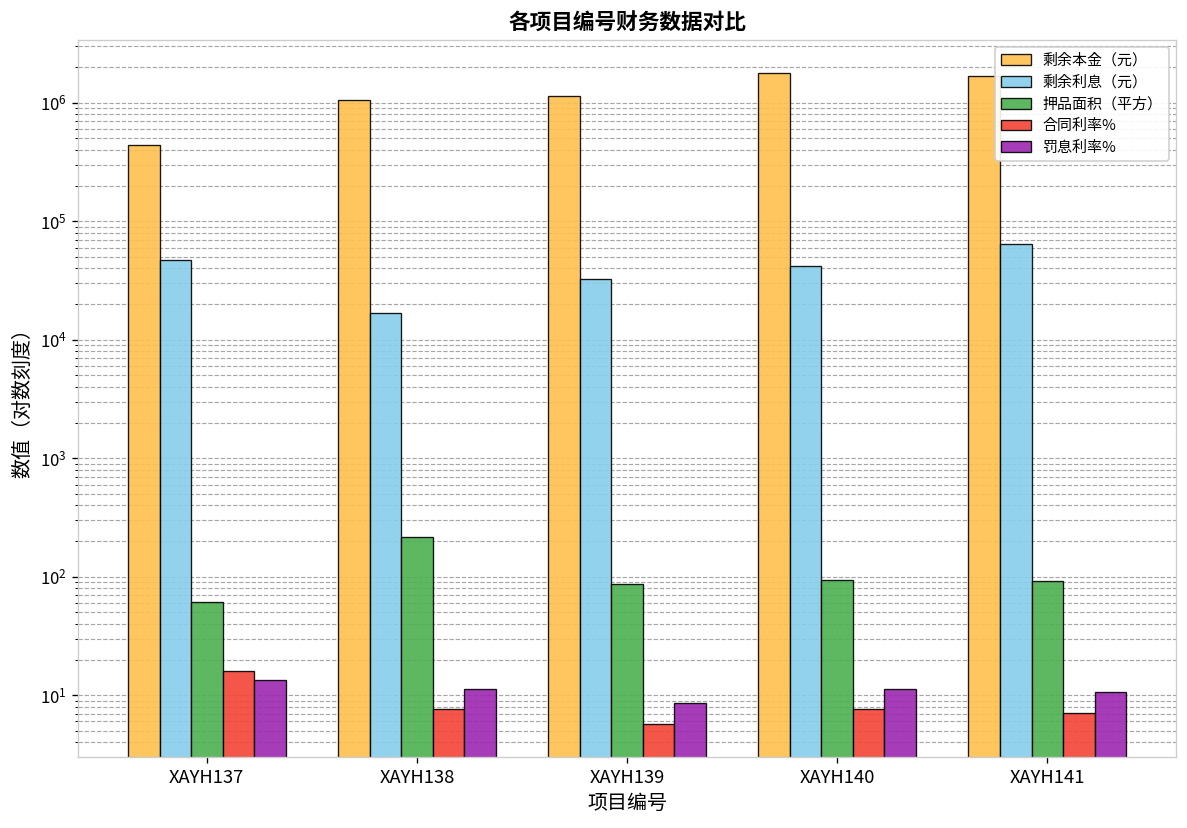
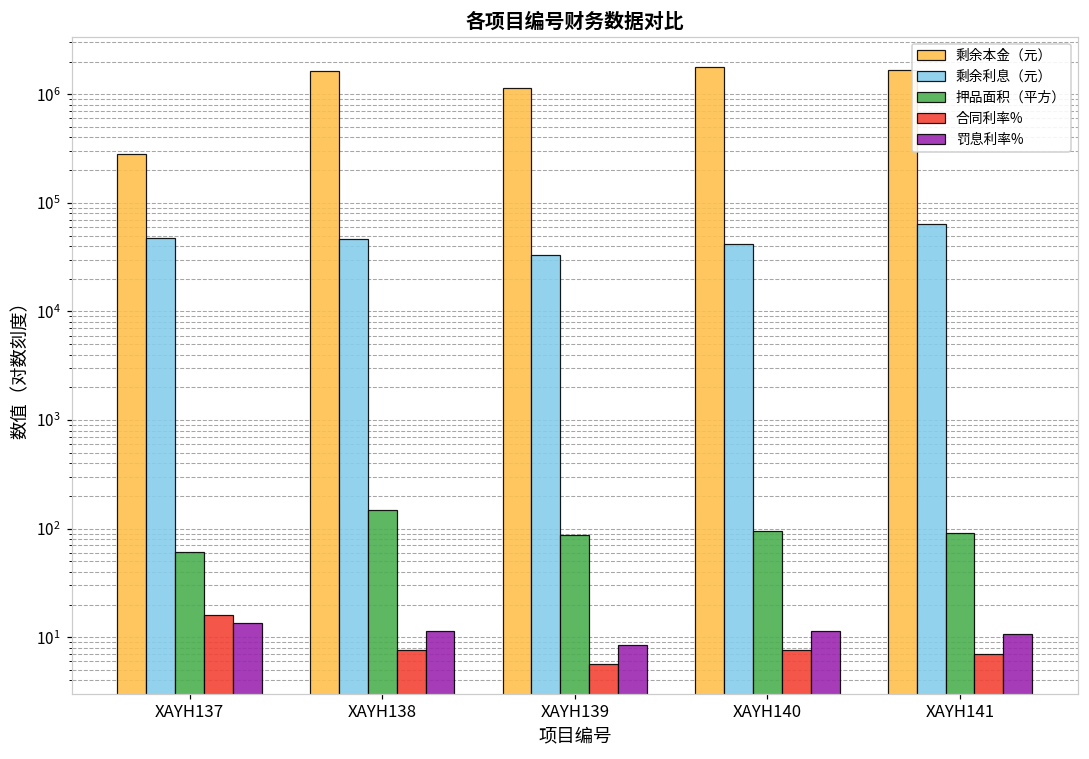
  {
    "剩余本金（元）": {
-     "XAYH137": 400000,
-     "XAYH138": 1100000,
+     "XAYH137": 280000,
+     "XAYH138": 1700000,
      "XAYH139": 1200000,
      "XAYH140": 1800000,
      "XAYH141": 1700000
    },
    "剩余利息（元）": {
      "XAYH137": 50000,
-     "XAYH138": 17000,
+     "XAYH138": 50000,
      "XAYH139": 33000,
      "XAYH140": 42000,
      "XAYH141": 60000
    },
    "押品面积（平方）": {
      "XAYH137": 60,
-     "XAYH138": 220,
+     "XAYH138": 150,
      "XAYH139": 90,
      "XAYH140": 90,
      "XAYH141": 90
    },
    "合同利率%": {
      "XAYH137": 16,
      "XAYH138": 8,
      "XAYH139": 6,
      "XAYH140": 8,
      "XAYH141": 7
    },
    "罚息利率%": {
      "XAYH137": 13,
      "XAYH138": 11,
      "XAYH139": 9,
      "XAYH140": 11,
      "XAYH141": 11
    }
  }
